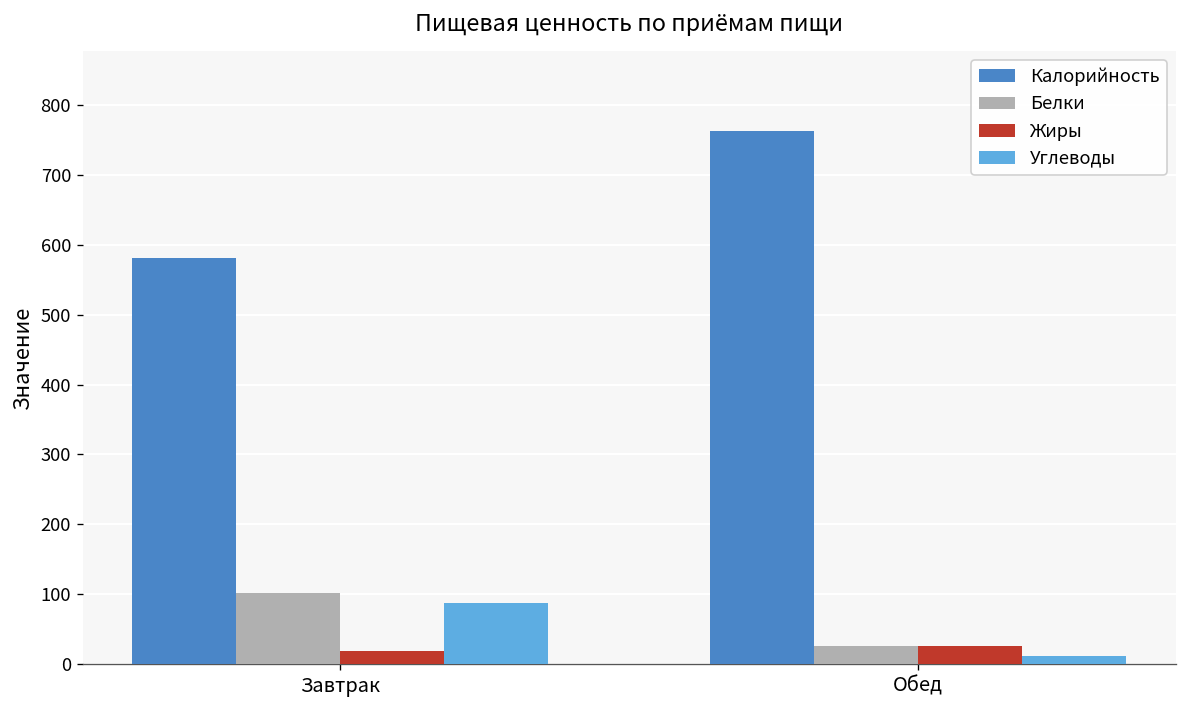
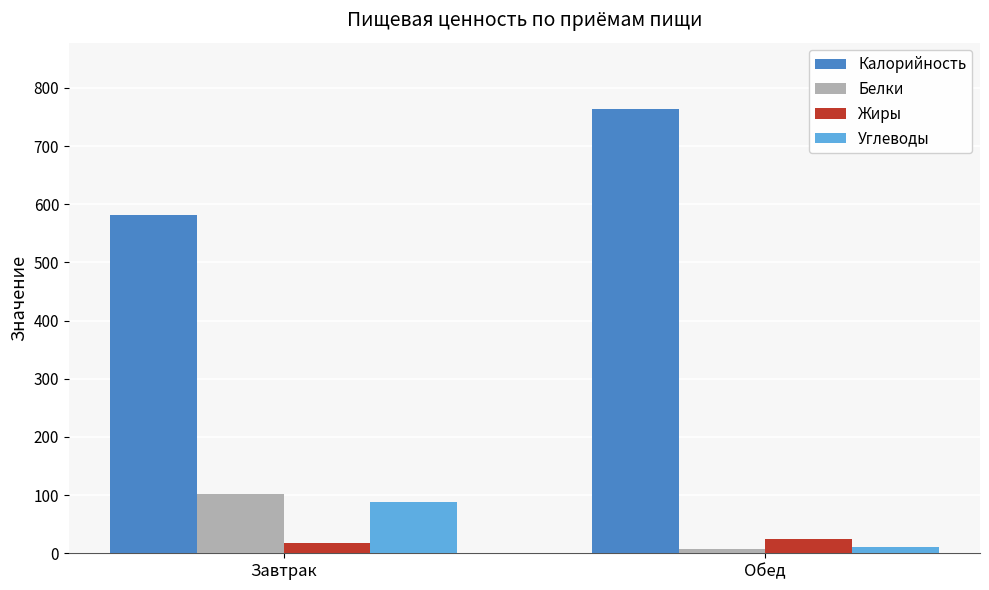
  {
    "Белки": {
      "Завтрак": 100,
-     "Обед": 30
+     "Обед": 10
    },
    "Жиры": {
      "Завтрак": 20,
      "Обед": 30
    }
  }
